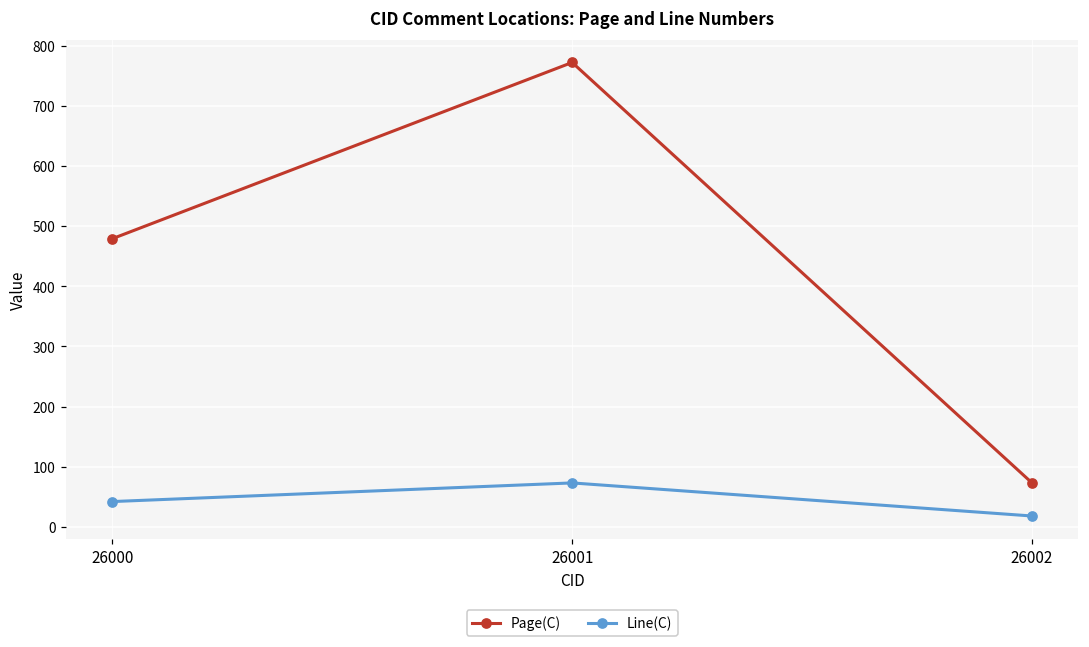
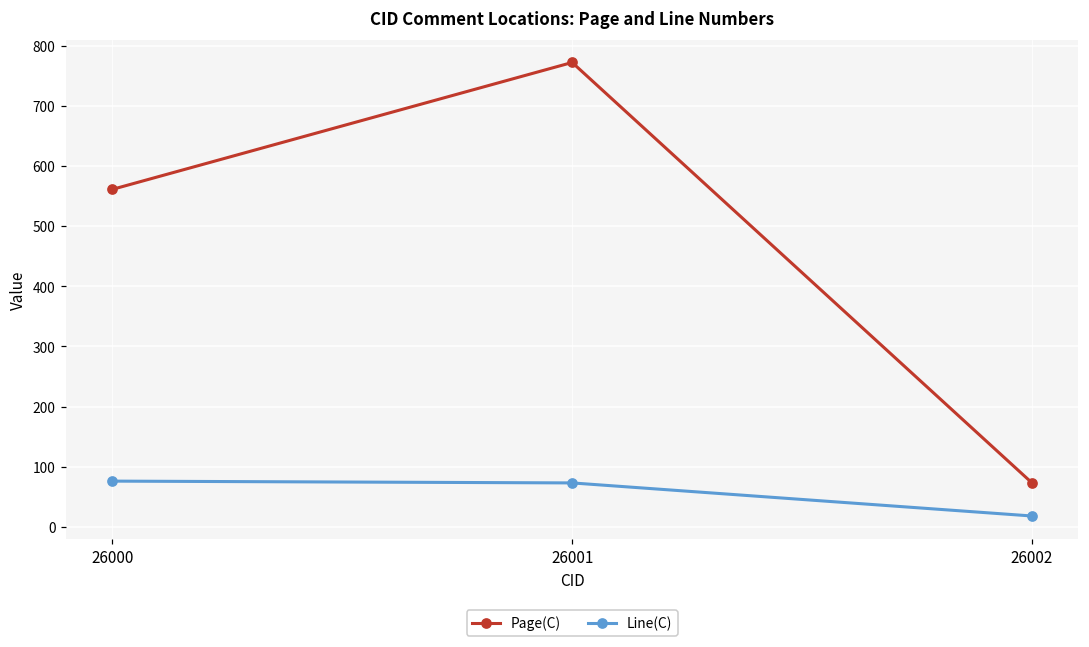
  {
    "Page(C)": {
-     "26000": 480,
+     "26000": 560,
      "26001": 770,
      "26002": 70
    },
    "Line(C)": {
-     "26000": 40,
+     "26000": 80,
      "26001": 70,
      "26002": 20
    }
  }
